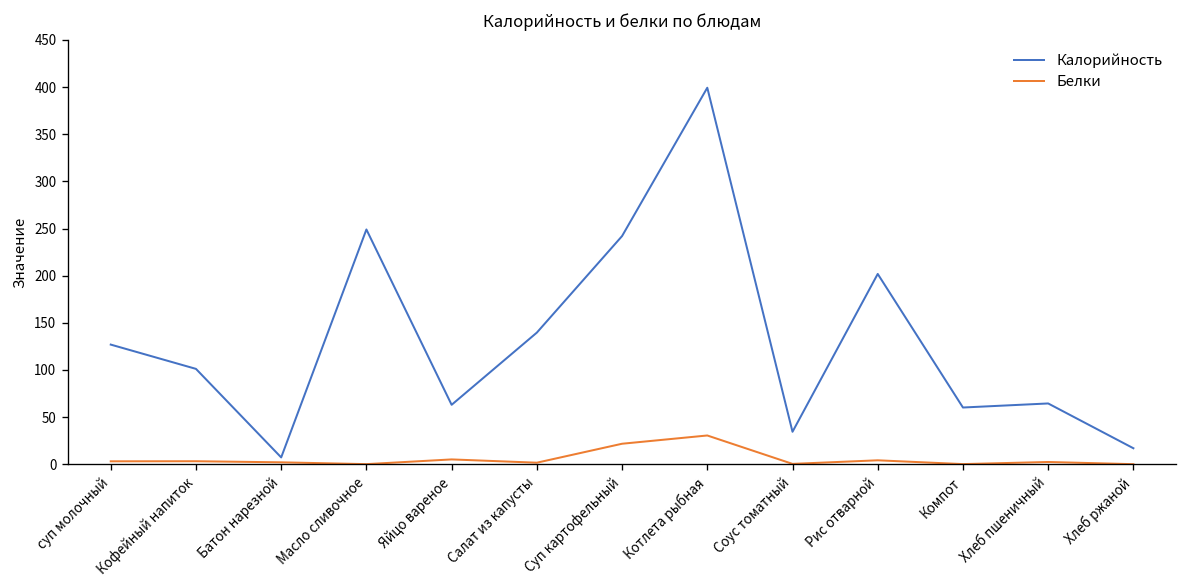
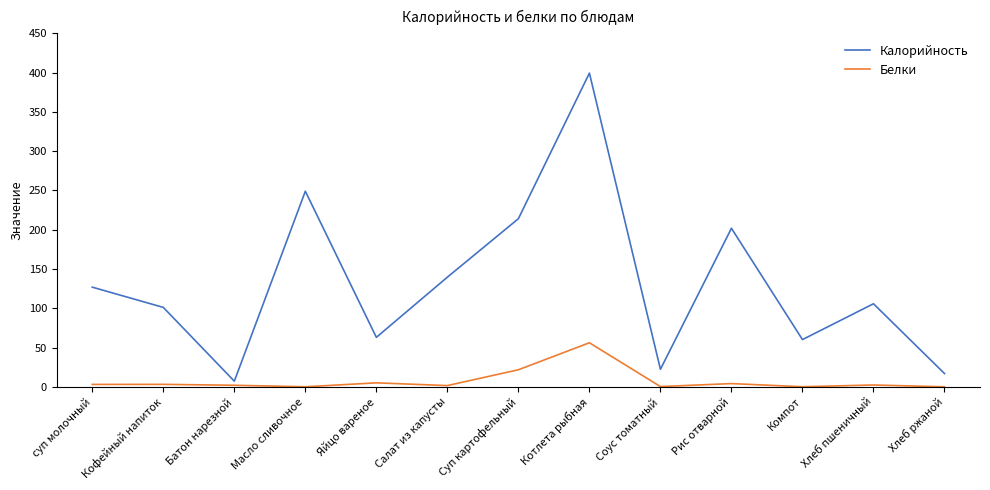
  {
    "Калорийность": {
      "суп молочный": 130,
      "Кофейный напиток": 100,
      "Батон нарезной": 10,
      "Масло сливочное": 250,
      "Яйцо вареное": 60,
      "Салат из капусты": 140,
-     "Суп картофельный": 240,
+     "Суп картофельный": 210,
      "Котлета рыбная": 400,
-     "Соус томатный": 30,
+     "Соус томатный": 20,
      "Рис отварной": 200,
      "Компот": 60,
-     "Хлеб пшеничный": 60,
+     "Хлеб пшеничный": 110,
      "Хлеб ржаной": 20
    },
    "Белки": {
      "суп молочный": 0,
      "Кофейный напиток": 0,
      "Батон нарезной": 0,
      "Масло сливочное": 0,
      "Яйцо вареное": 10,
      "Салат из капусты": 0,
      "Суп картофельный": 20,
-     "Котлета рыбная": 30,
+     "Котлета рыбная": 60,
      "Соус томатный": 0,
      "Рис отварной": 0,
      "Компот": 0,
      "Хлеб пшеничный": 0,
      "Хлеб ржаной": 0
    }
  }
